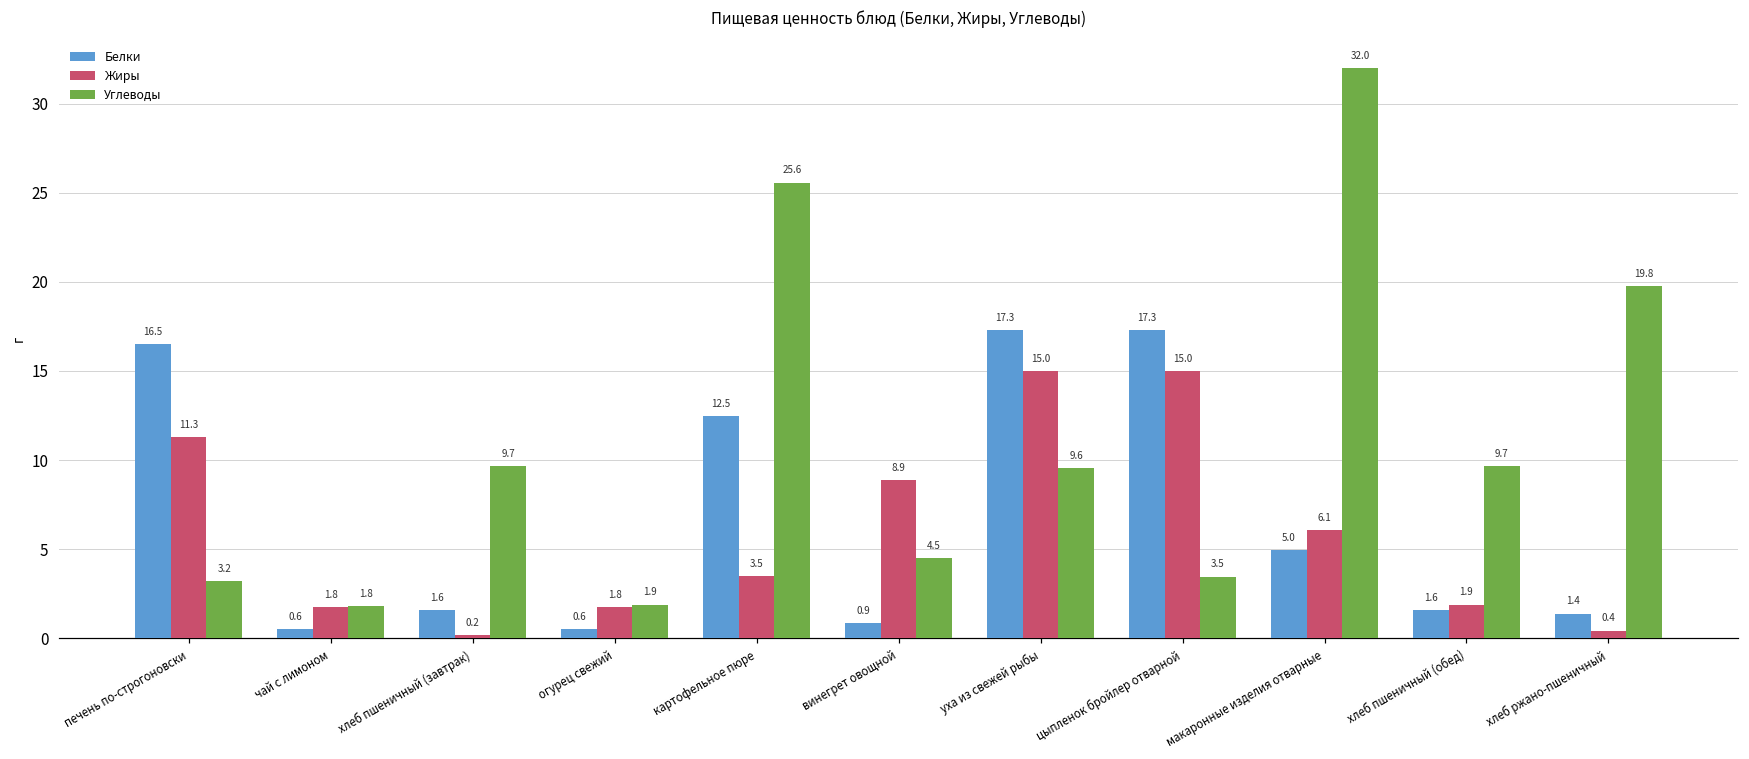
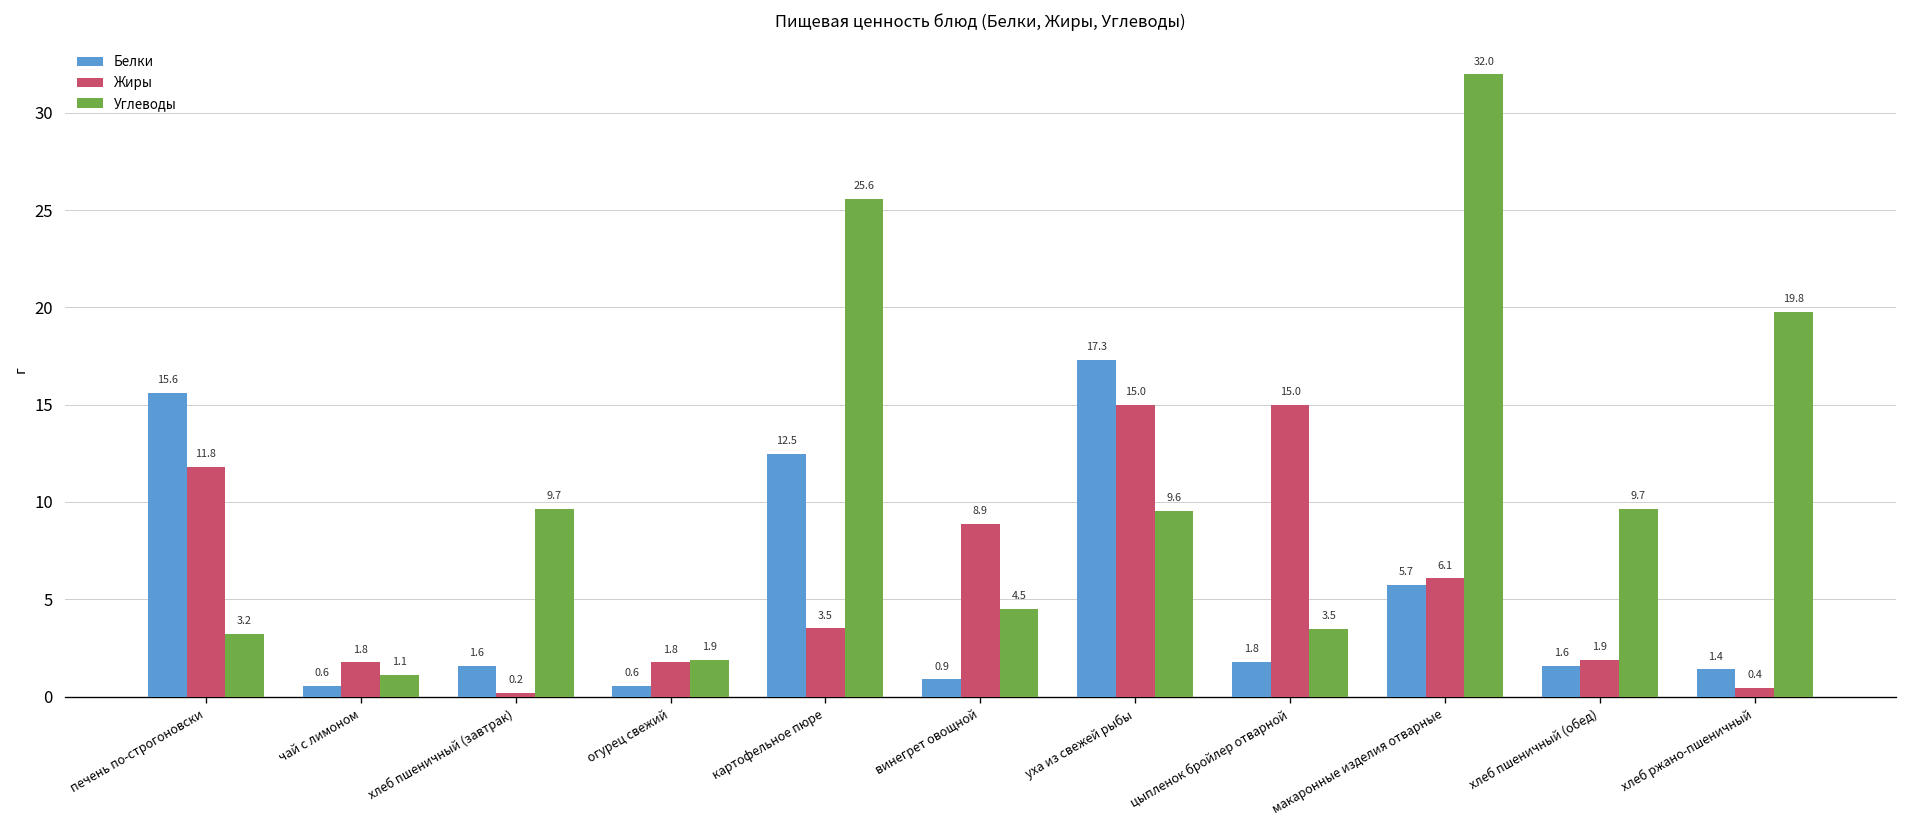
  {
    "Белки": {
-     "печень по-строгоновски": 16.5,
+     "печень по-строгоновски": 15.6,
      "чай с лимоном": 0.6,
      "хлеб пшеничный (завтрак)": 1.6,
      "огурец свежий": 0.6,
      "картофельное пюре": 12.5,
      "винегрет овощной": 0.9,
      "уха из свежей рыбы": 17.3,
-     "цыпленок бройлер отварной": 17.3,
-     "макаронные изделия отварные": 5.0,
+     "цыпленок бройлер отварной": 1.8,
+     "макаронные изделия отварные": 5.7,
      "хлеб пшеничный (обед)": 1.6,
      "хлеб ржано-пшеничный": 1.4
    },
    "Жиры": {
-     "печень по-строгоновски": 11.3,
+     "печень по-строгоновски": 11.8,
      "чай с лимоном": 1.8,
      "хлеб пшеничный (завтрак)": 0.2,
      "огурец свежий": 1.8,
      "картофельное пюре": 3.5,
      "винегрет овощной": 8.9,
      "уха из свежей рыбы": 15.0,
      "цыпленок бройлер отварной": 15.0,
      "макаронные изделия отварные": 6.1,
      "хлеб пшеничный (обед)": 1.9,
      "хлеб ржано-пшеничный": 0.4
    },
    "Углеводы": {
      "печень по-строгоновски": 3.2,
-     "чай с лимоном": 1.8,
+     "чай с лимоном": 1.1,
      "хлеб пшеничный (завтрак)": 9.7,
      "огурец свежий": 1.9,
      "картофельное пюре": 25.6,
      "винегрет овощной": 4.5,
      "уха из свежей рыбы": 9.6,
      "цыпленок бройлер отварной": 3.5,
      "макаронные изделия отварные": 32.0,
      "хлеб пшеничный (обед)": 9.7,
      "хлеб ржано-пшеничный": 19.8
    }
  }
